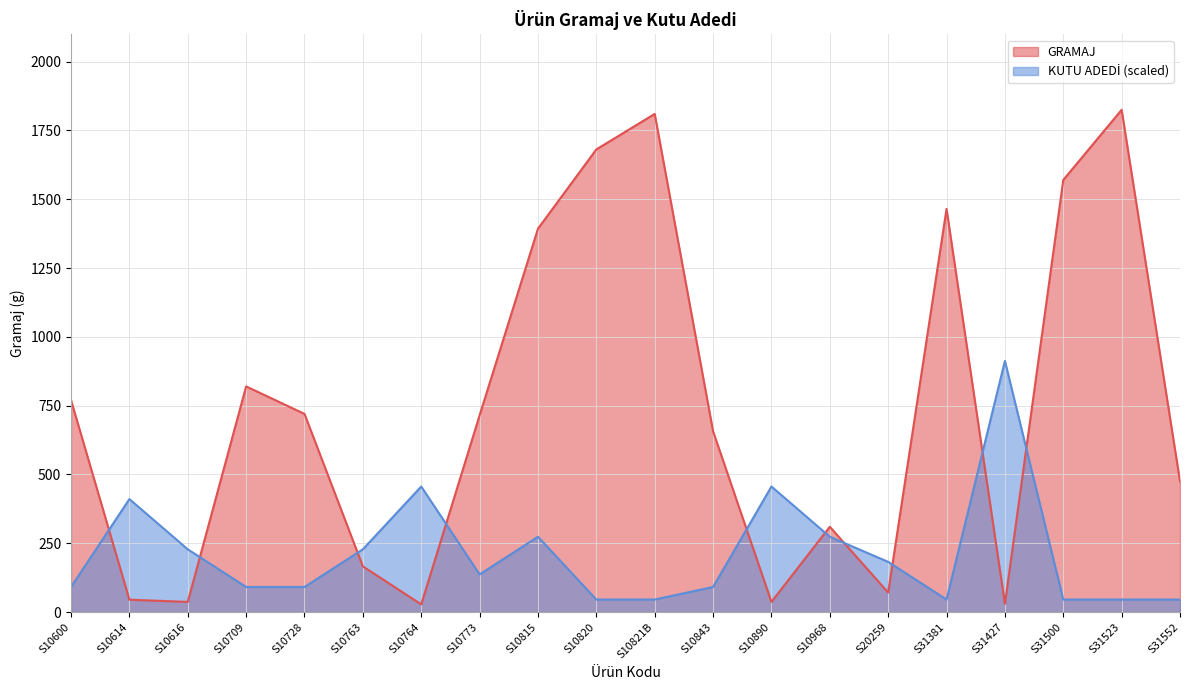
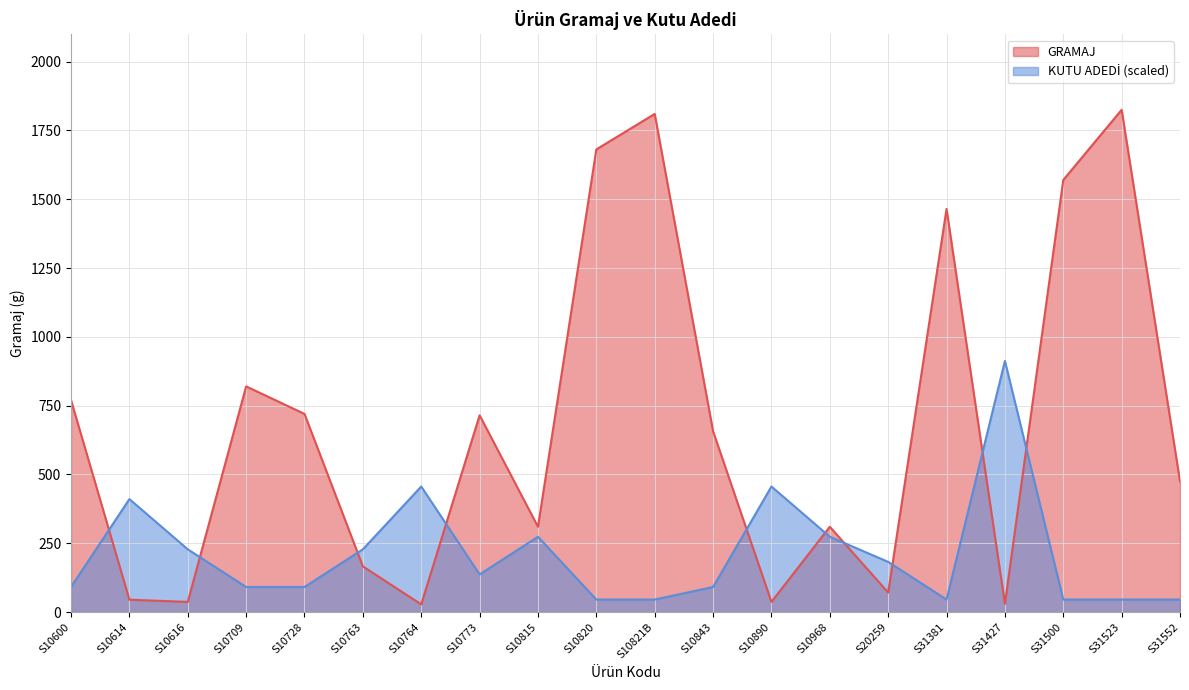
  {
    "GRAMAJ": {
      "S10600": 770,
      "S10614": 50,
      "S10616": 40,
      "S10709": 820,
      "S10728": 720,
      "S10763": 170,
      "S10764": 30,
      "S10773": 720,
-     "S10815": 1390,
+     "S10815": 310,
      "S10820": 1680,
      "S10821B": 1810,
      "S10843": 660,
      "S10890": 40,
      "S10968": 310,
      "S20259": 70,
      "S31381": 1470,
      "S31427": 30,
      "S31500": 1570,
      "S31523": 1830,
      "S31552": 480
    },
    "KUTU ADEDİ (scaled)": {
      "S10600": 90,
      "S10614": 410,
      "S10616": 230,
      "S10709": 90,
      "S10728": 90,
      "S10763": 230,
      "S10764": 460,
      "S10773": 140,
      "S10815": 270,
      "S10820": 50,
      "S10821B": 50,
      "S10843": 90,
      "S10890": 460,
      "S10968": 270,
      "S20259": 180,
      "S31381": 50,
      "S31427": 910,
      "S31500": 50,
      "S31523": 50,
      "S31552": 50
    }
  }
